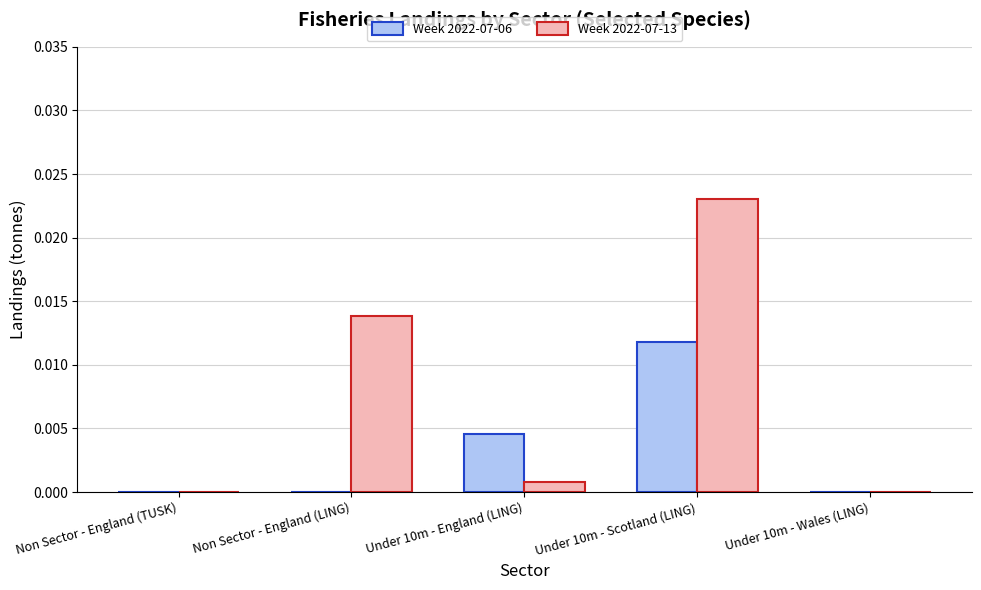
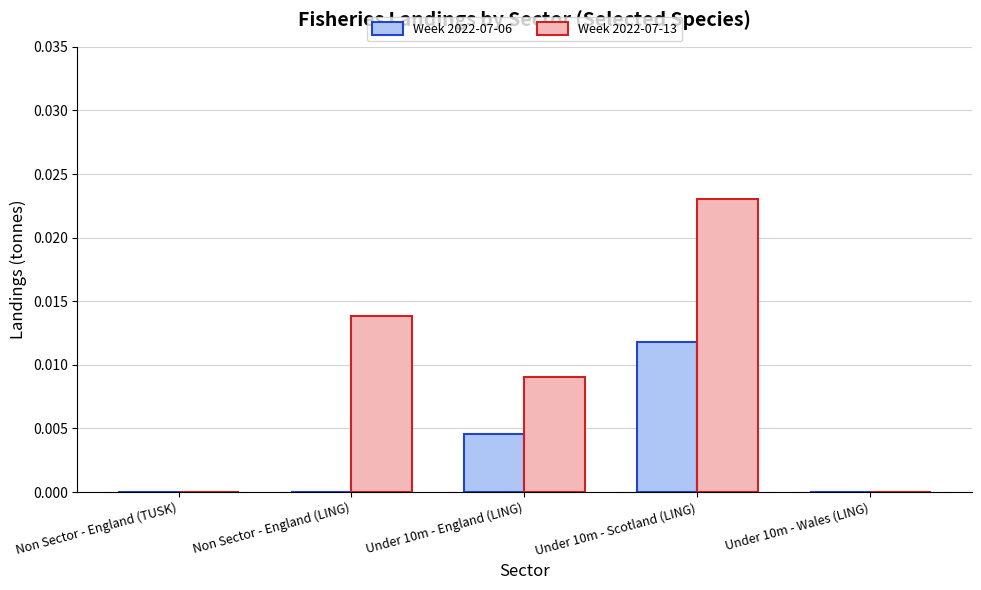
  {
    "Week 2022-07-06": {
      "Non Sector - England (TUSK)": 0.0000,
      "Non Sector - England (LING)": 0.0000,
      "Under 10m - England (LING)": 0.0045,
      "Under 10m - Scotland (LING)": 0.0118,
      "Under 10m - Wales (LING)": 0.0000
    },
    "Week 2022-07-13": {
      "Non Sector - England (TUSK)": 0.0000,
      "Non Sector - England (LING)": 0.0138,
-     "Under 10m - England (LING)": 0.0008,
+     "Under 10m - England (LING)": 0.0090,
      "Under 10m - Scotland (LING)": 0.0230,
      "Under 10m - Wales (LING)": 0.0000
    }
  }
